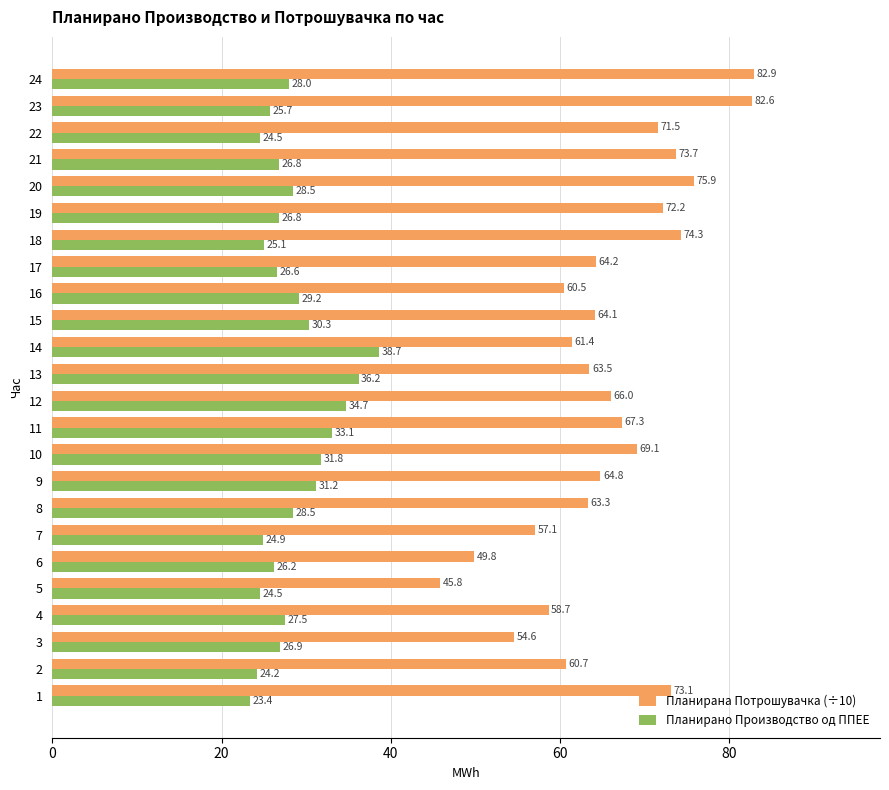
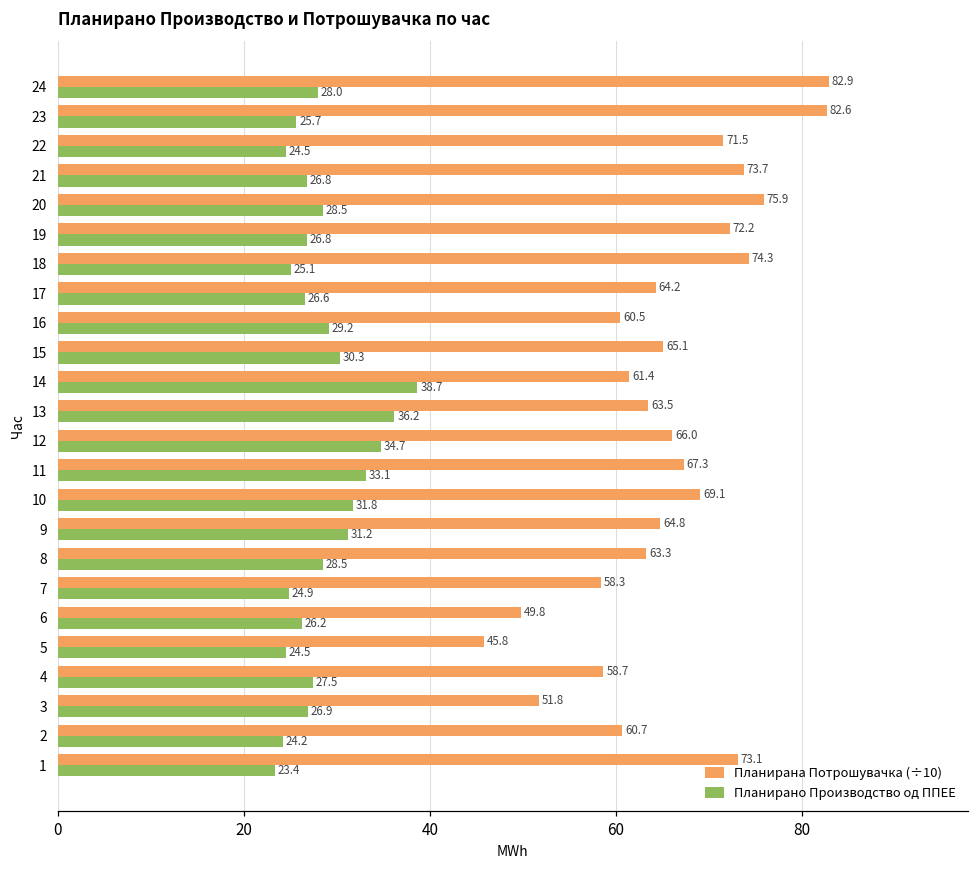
  {
    "Планирана Потрошувачка (÷10)": {
      "24": 82.9,
      "23": 82.6,
      "22": 71.5,
      "21": 73.7,
      "20": 75.9,
      "19": 72.2,
      "18": 74.3,
      "17": 64.2,
      "16": 60.5,
-     "15": 64.1,
+     "15": 65.1,
      "14": 61.4,
      "13": 63.5,
      "12": 66.0,
      "11": 67.3,
      "10": 69.1,
      "9": 64.8,
      "8": 63.3,
-     "7": 57.1,
+     "7": 58.3,
      "6": 49.8,
      "5": 45.8,
      "4": 58.7,
-     "3": 54.6,
+     "3": 51.8,
      "2": 60.7,
      "1": 73.1
    },
    "Планирано Производство од ППЕЕ": {
      "24": 28.0,
      "23": 25.7,
      "22": 24.5,
      "21": 26.8,
      "20": 28.5,
      "19": 26.8,
      "18": 25.1,
      "17": 26.6,
      "16": 29.2,
      "15": 30.3,
      "14": 38.7,
      "13": 36.2,
      "12": 34.7,
      "11": 33.1,
      "10": 31.8,
      "9": 31.2,
      "8": 28.5,
      "7": 24.9,
      "6": 26.2,
      "5": 24.5,
      "4": 27.5,
      "3": 26.9,
      "2": 24.2,
      "1": 23.4
    }
  }
